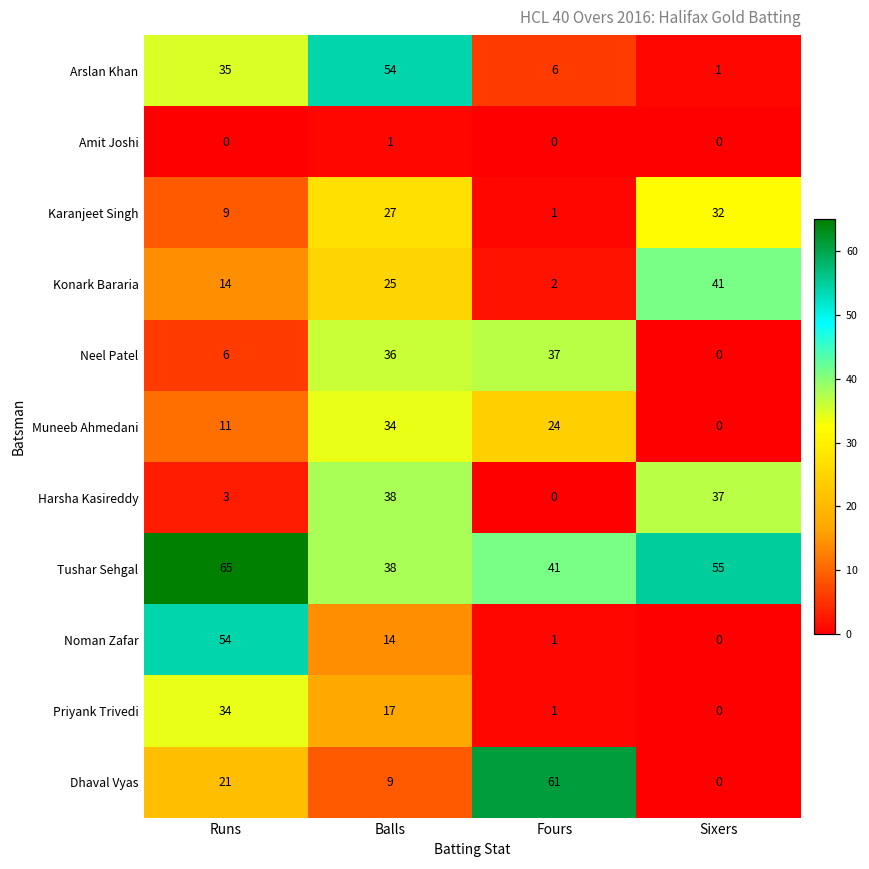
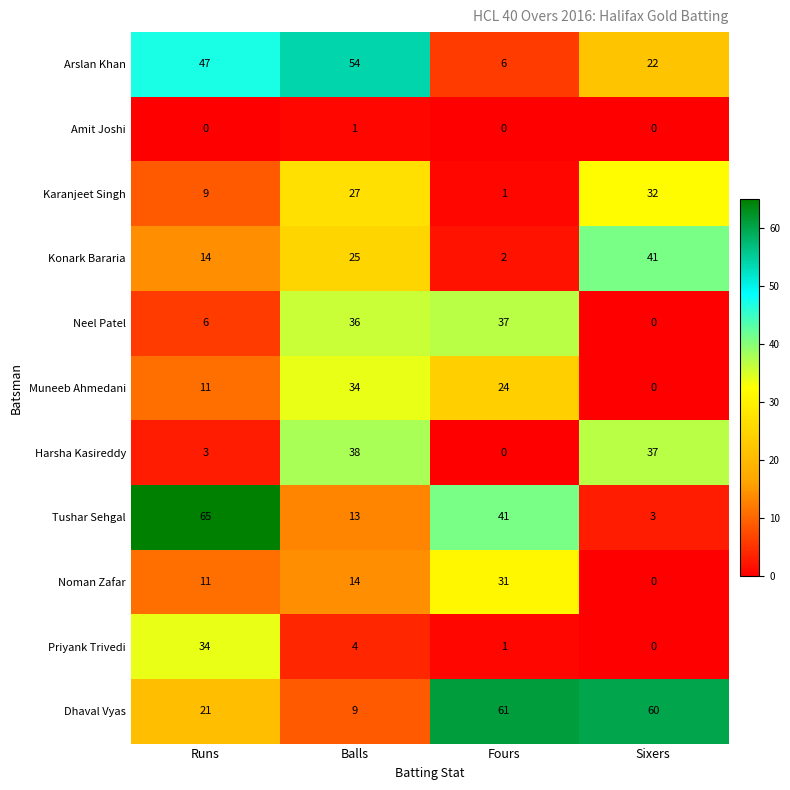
  {
    "Arslan Khan": {
-     "Runs": 35,
+     "Runs": 47,
      "Balls": 54,
      "Fours": 6,
-     "Sixers": 1
+     "Sixers": 22
    },
    "Amit Joshi": {
      "Runs": 0,
      "Balls": 1,
      "Fours": 0,
      "Sixers": 0
    },
    "Karanjeet Singh": {
      "Runs": 9,
      "Balls": 27,
      "Fours": 1,
      "Sixers": 32
    },
    "Konark Bararia": {
      "Runs": 14,
      "Balls": 25,
      "Fours": 2,
      "Sixers": 41
    },
    "Neel Patel": {
      "Runs": 6,
      "Balls": 36,
      "Fours": 37,
      "Sixers": 0
    },
    "Muneeb Ahmedani": {
      "Runs": 11,
      "Balls": 34,
      "Fours": 24,
      "Sixers": 0
    },
    "Harsha Kasireddy": {
      "Runs": 3,
      "Balls": 38,
      "Fours": 0,
      "Sixers": 37
    },
    "Tushar Sehgal": {
      "Runs": 65,
-     "Balls": 38,
+     "Balls": 13,
      "Fours": 41,
-     "Sixers": 55
+     "Sixers": 3
    },
    "Noman Zafar": {
-     "Runs": 54,
+     "Runs": 11,
      "Balls": 14,
-     "Fours": 1,
+     "Fours": 31,
      "Sixers": 0
    },
    "Priyank Trivedi": {
      "Runs": 34,
-     "Balls": 17,
+     "Balls": 4,
      "Fours": 1,
      "Sixers": 0
    },
    "Dhaval Vyas": {
      "Runs": 21,
      "Balls": 9,
      "Fours": 61,
-     "Sixers": 0
+     "Sixers": 60
    }
  }
